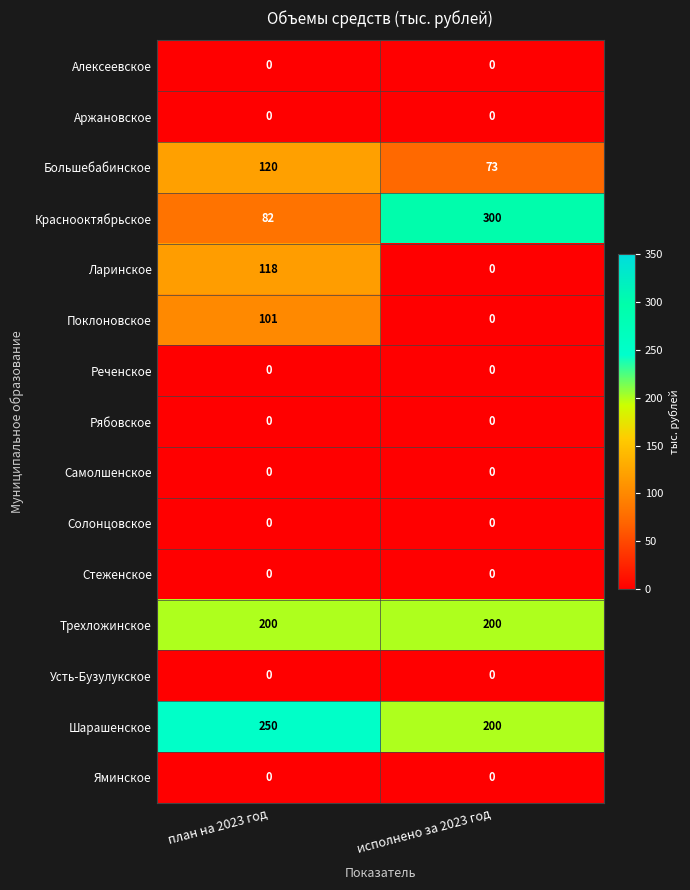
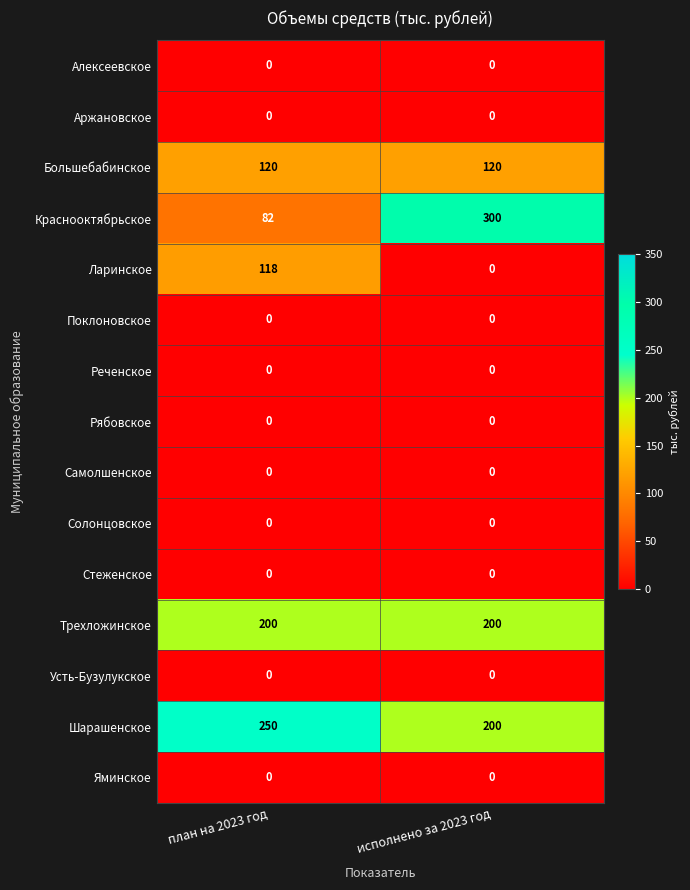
  {
    "Алексеевское": {
      "план на 2023 год": 0,
      "исполнено за 2023 год": 0
    },
    "Аржановское": {
      "план на 2023 год": 0,
      "исполнено за 2023 год": 0
    },
    "Большебабинское": {
      "план на 2023 год": 120,
-     "исполнено за 2023 год": 73
+     "исполнено за 2023 год": 120
    },
    "Краснооктябрьское": {
      "план на 2023 год": 82,
      "исполнено за 2023 год": 300
    },
    "Ларинское": {
      "план на 2023 год": 118,
      "исполнено за 2023 год": 0
    },
    "Поклоновское": {
-     "план на 2023 год": 101,
+     "план на 2023 год": 0,
      "исполнено за 2023 год": 0
    },
    "Реченское": {
      "план на 2023 год": 0,
      "исполнено за 2023 год": 0
    },
    "Рябовское": {
      "план на 2023 год": 0,
      "исполнено за 2023 год": 0
    },
    "Самолшенское": {
      "план на 2023 год": 0,
      "исполнено за 2023 год": 0
    },
    "Солонцовское": {
      "план на 2023 год": 0,
      "исполнено за 2023 год": 0
    },
    "Стеженское": {
      "план на 2023 год": 0,
      "исполнено за 2023 год": 0
    },
    "Трехложинское": {
      "план на 2023 год": 200,
      "исполнено за 2023 год": 200
    },
    "Усть-Бузулукское": {
      "план на 2023 год": 0,
      "исполнено за 2023 год": 0
    },
    "Шарашенское": {
      "план на 2023 год": 250,
      "исполнено за 2023 год": 200
    },
    "Яминское": {
      "план на 2023 год": 0,
      "исполнено за 2023 год": 0
    }
  }
